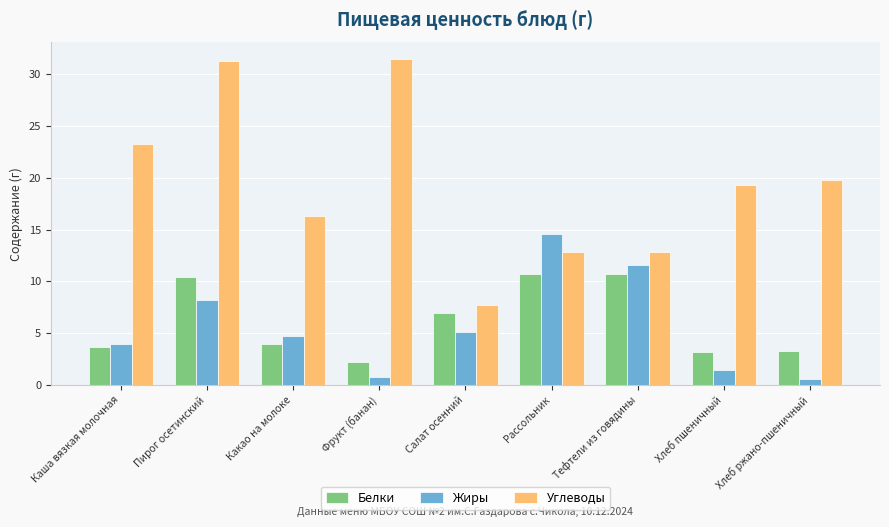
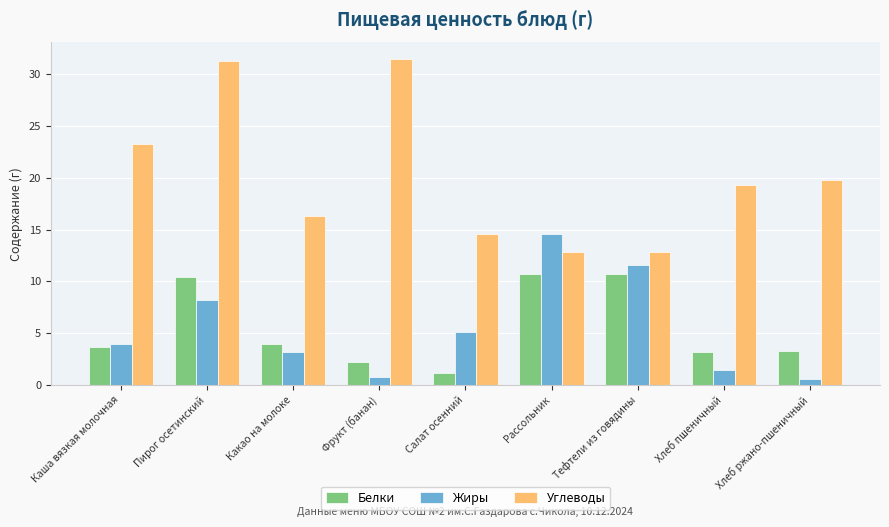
  {
    "Белки": {
      "Каша вязкая молочная": 3.7,
      "Пирог осетинский": 10.4,
      "Какао на молоке": 4.0,
      "Фрукт (банан)": 2.3,
-     "Салат осенний": 6.9,
+     "Салат осенний": 1.1,
      "Рассольник": 10.7,
      "Тефтели из говядины": 10.7,
      "Хлеб пшеничный": 3.2,
      "Хлеб ржано-пшеничный": 3.3
    },
    "Жиры": {
      "Каша вязкая молочная": 3.9,
      "Пирог осетинский": 8.2,
-     "Какао на молоке": 4.7,
+     "Какао на молоке": 3.2,
      "Фрукт (банан)": 0.8,
      "Салат осенний": 5.2,
      "Рассольник": 14.6,
      "Тефтели из говядины": 11.6,
      "Хлеб пшеничный": 1.4,
      "Хлеб ржано-пшеничный": 0.6
    },
    "Углеводы": {
      "Каша вязкая молочная": 23.3,
      "Пирог осетинский": 31.3,
      "Какао на молоке": 16.3,
      "Фрукт (банан)": 31.5,
-     "Салат осенний": 7.7,
+     "Салат осенний": 14.5,
      "Рассольник": 12.9,
      "Тефтели из говядины": 12.9,
      "Хлеб пшеничный": 19.3,
      "Хлеб ржано-пшеничный": 19.8
    }
  }
